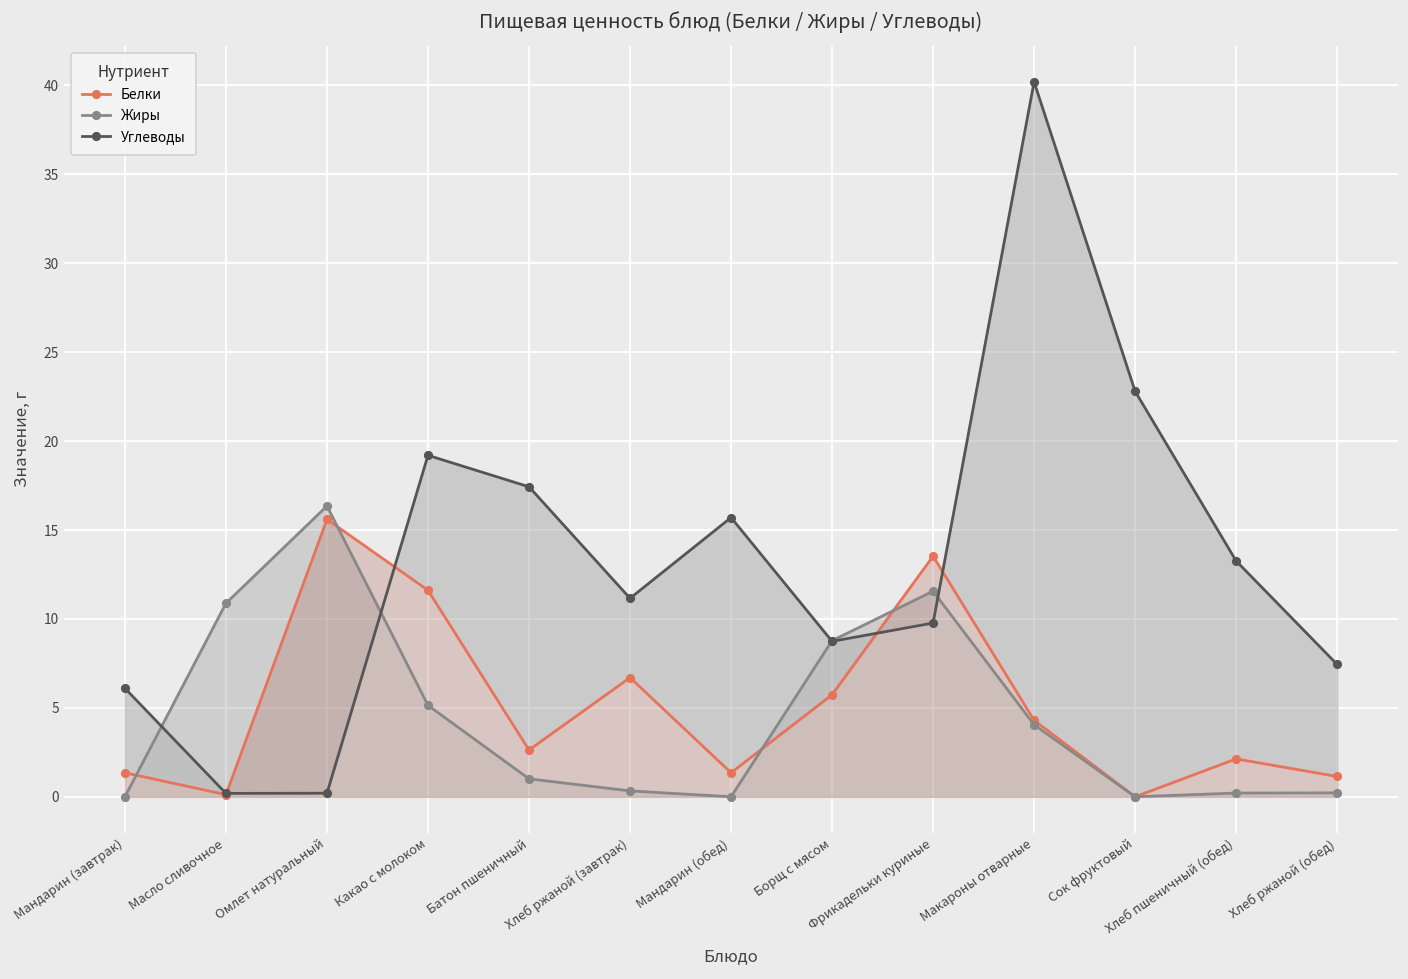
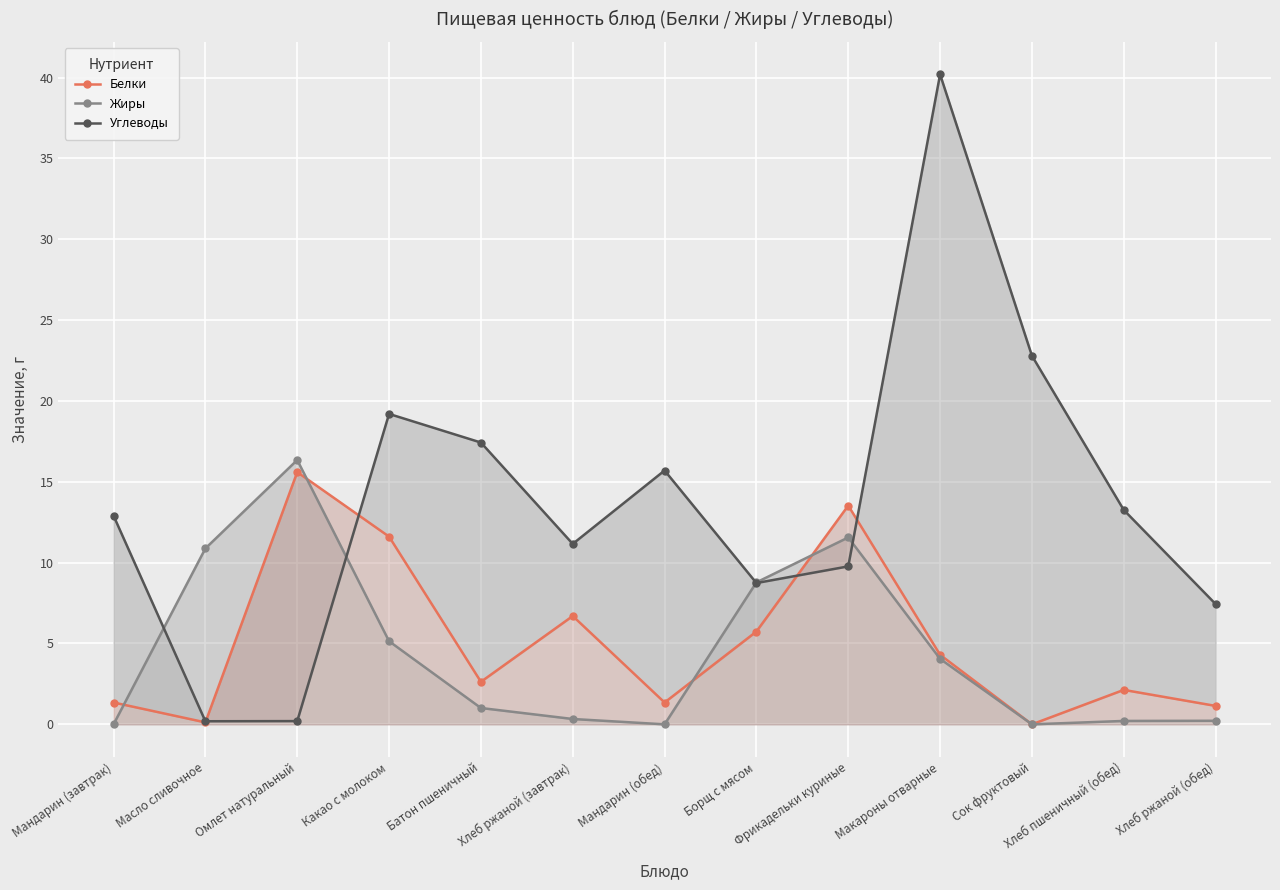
  {
    "Белки": {
      "Мандарин (завтрак)": 1.4,
      "Какао с молоком": 11.6,
      "Батон пшеничный": 2.6,
      "Хлеб ржаной (завтрак)": 6.7,
      "Мандарин (обед)": 1.4,
      "Борщ с мясом": 5.7,
      "Макароны отварные": 4.3,
      "Хлеб пшеничный (обед)": 2.1,
      "Хлеб ржаной (обед)": 1.1
    },
    "Углеводы": {
-     "Мандарин (завтрак)": 6.1,
+     "Мандарин (завтрак)": 12.9,
      "Омлет натуральный": 0.2,
      "Фрикадельки куриные": 9.8
    }
  }
